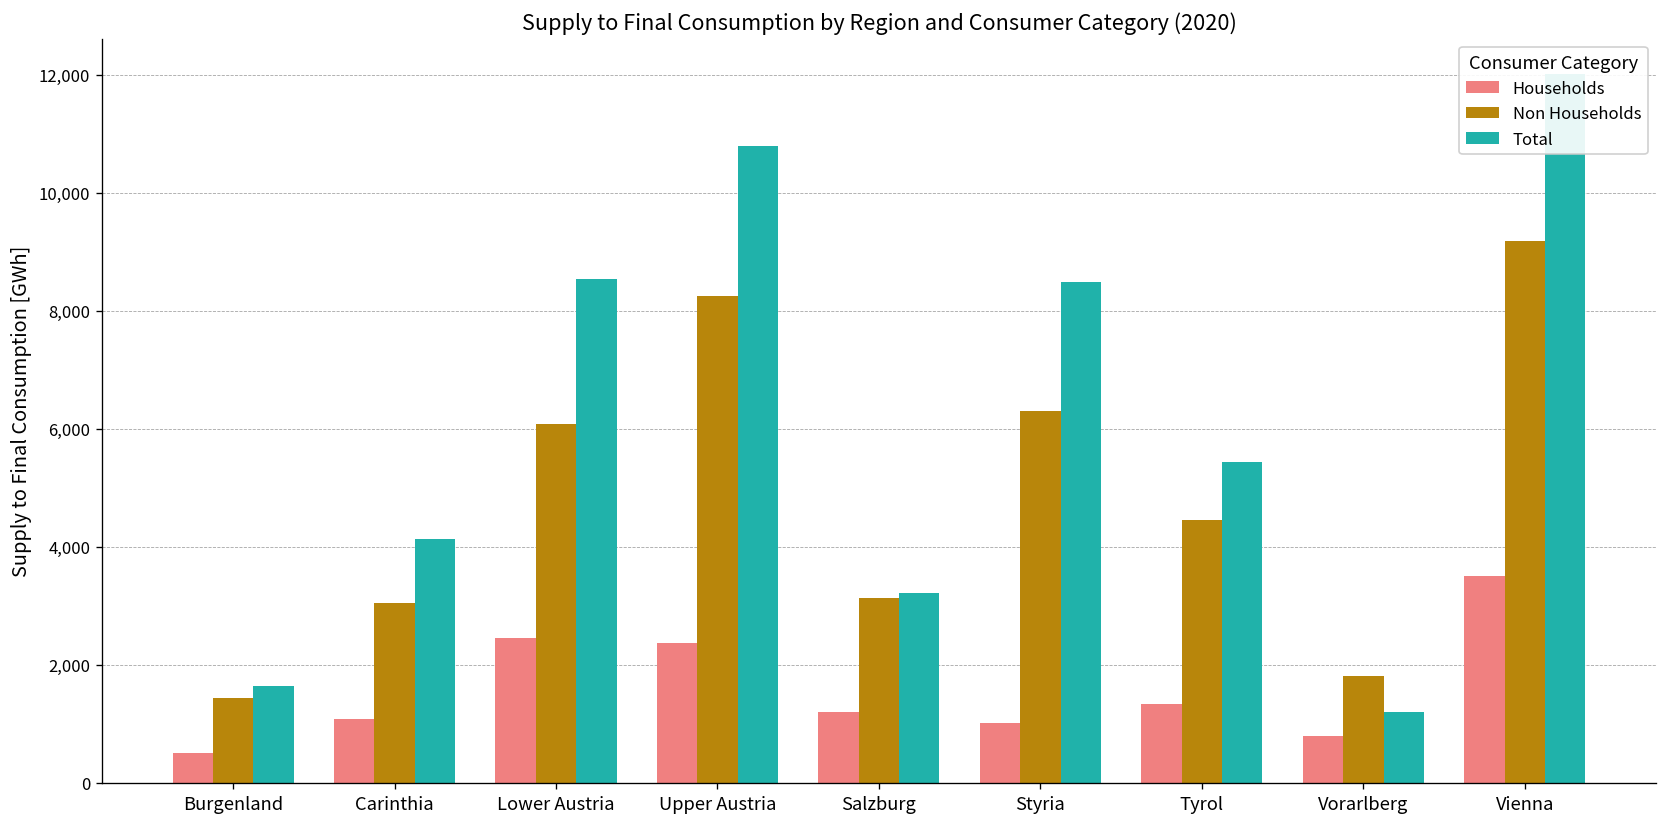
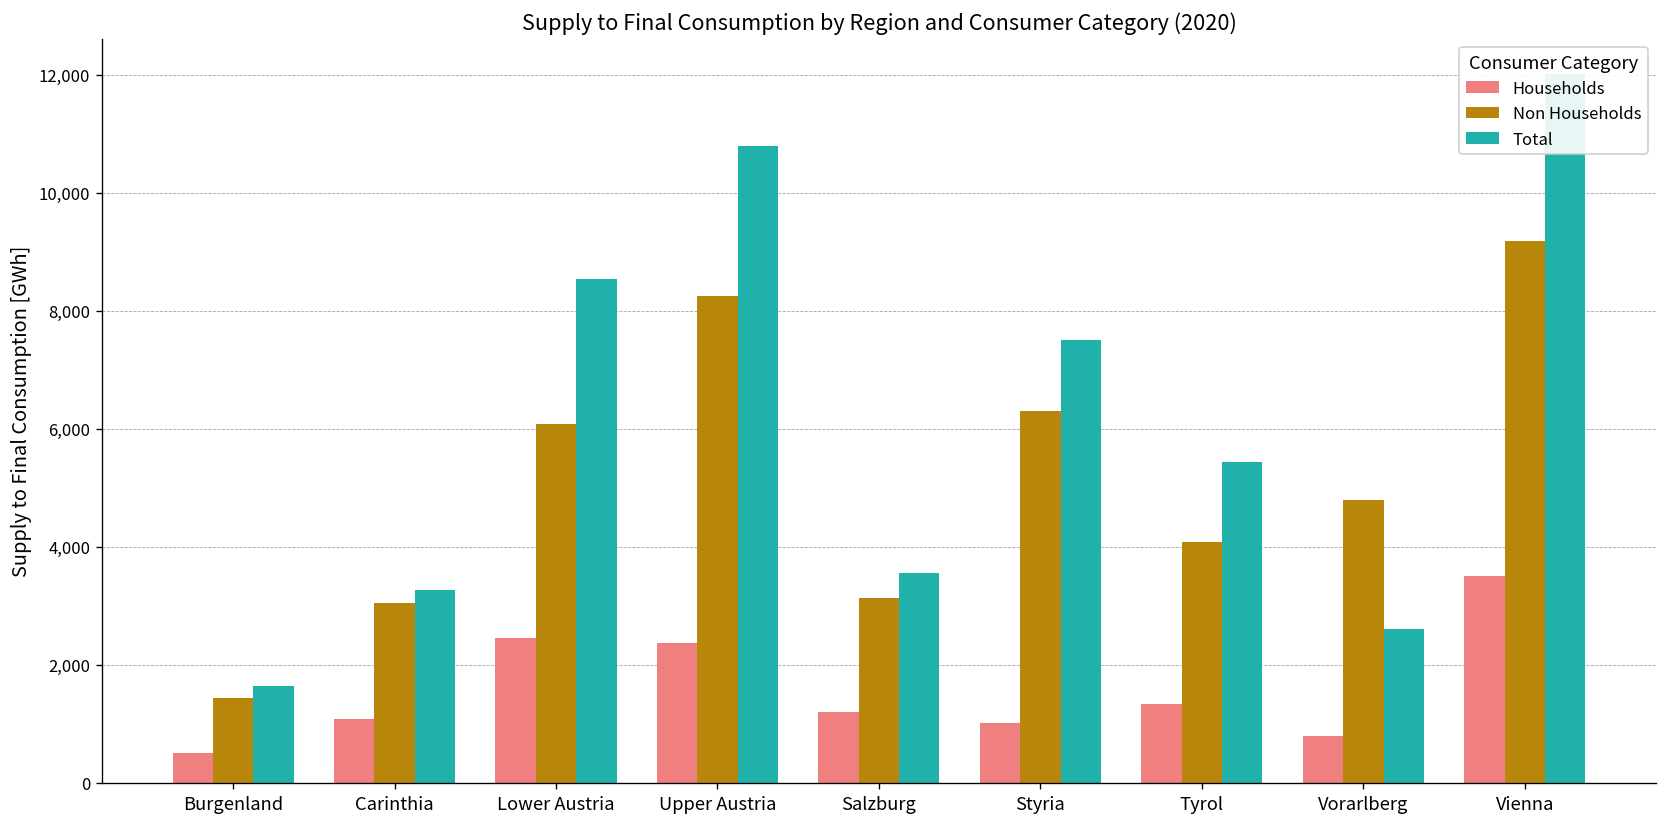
  {
    "Households": {
      "Burgenland": "500",
      "Carinthia": "1,100",
      "Lower Austria": "2,500",
      "Upper Austria": "2,400",
      "Salzburg": "1,200",
      "Styria": "1,000",
      "Tyrol": "1,300",
      "Vorarlberg": "800",
      "Vienna": "3,500"
    },
    "Non Households": {
      "Burgenland": "1,400",
      "Carinthia": "3,100",
      "Lower Austria": "6,100",
      "Upper Austria": "8,200",
      "Salzburg": "3,100",
      "Styria": "6,300",
-     "Tyrol": "4,500",
-     "Vorarlberg": "1,800",
+     "Tyrol": "4,100",
+     "Vorarlberg": "4,800",
      "Vienna": "9,200"
    },
    "Total": {
      "Burgenland": "1,600",
-     "Carinthia": "4,100",
+     "Carinthia": "3,300",
      "Lower Austria": "8,500",
      "Upper Austria": "10,800",
-     "Salzburg": "3,200",
-     "Styria": "8,500",
+     "Salzburg": "3,600",
+     "Styria": "7,500",
      "Tyrol": "5,400",
-     "Vorarlberg": "1,200"
+     "Vorarlberg": "2,600"
    }
  }
